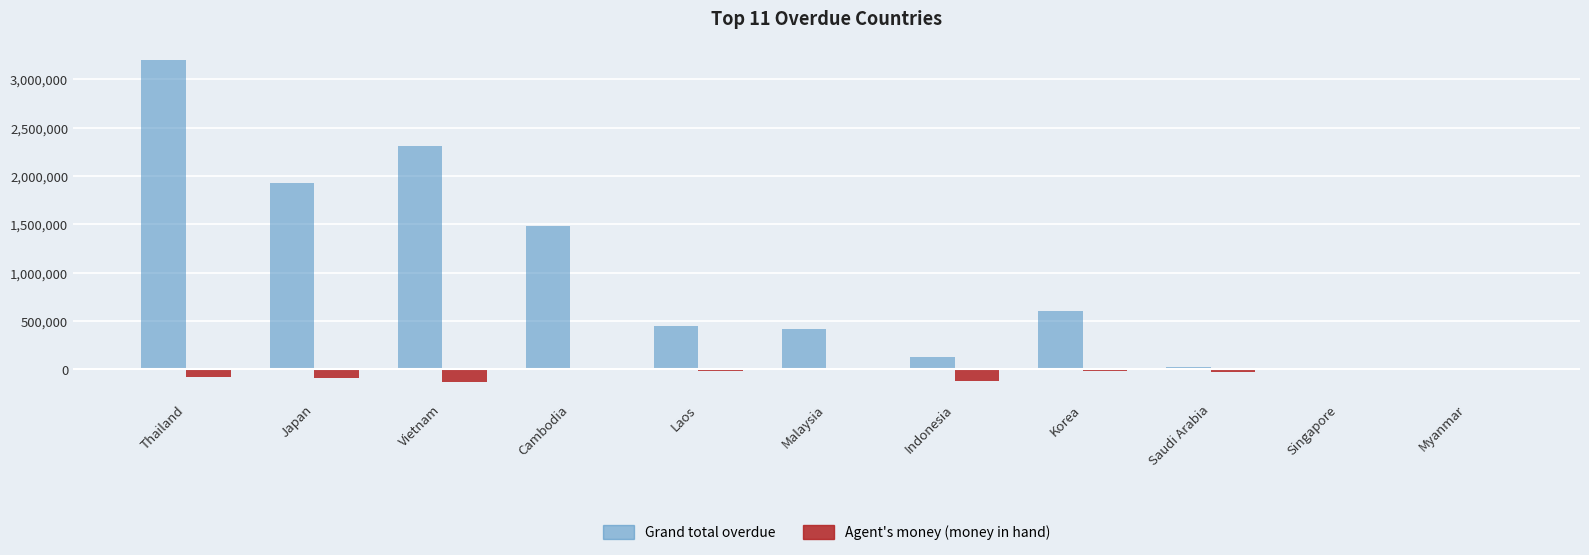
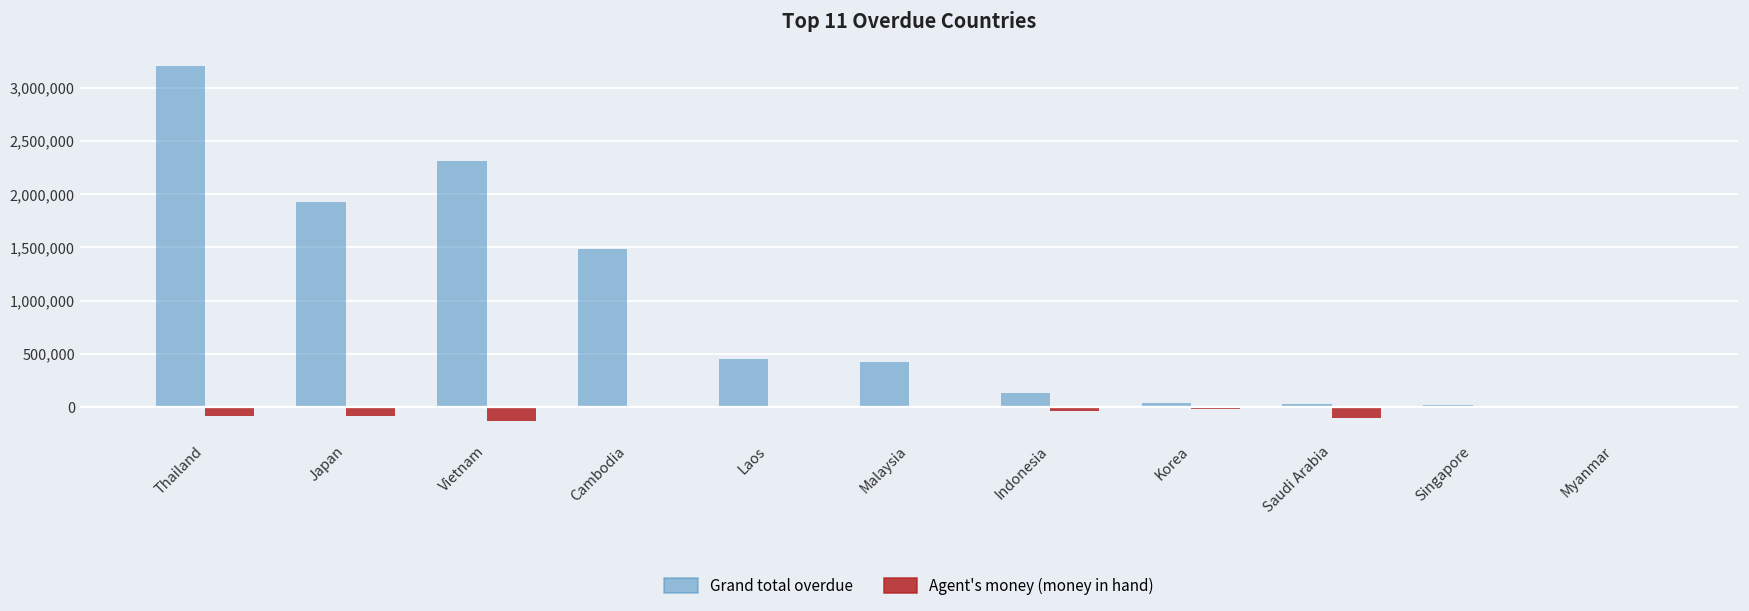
  {
    "Grand total overdue": {
      "Thailand": "3,200,000",
      "Japan": "1,900,000",
      "Vietnam": "2,300,000",
      "Cambodia": "1,500,000",
      "Laos": "500,000",
      "Malaysia": "400,000",
      "Indonesia": "100,000",
-     "Korea": "600,000",
+     "Korea": "0",
      "Saudi Arabia": "0",
      "Myanmar": "0"
    },
    "Agent's money (money in hand)": {
      "Thailand": "-100,000",
      "Japan": "-100,000",
      "Vietnam": "-100,000",
      "Cambodia": "0",
-     "Indonesia": "-100,000",
-     "Saudi Arabia": "0",
+     "Indonesia": "0",
+     "Saudi Arabia": "-100,000",
      "Myanmar": "0"
    }
  }
